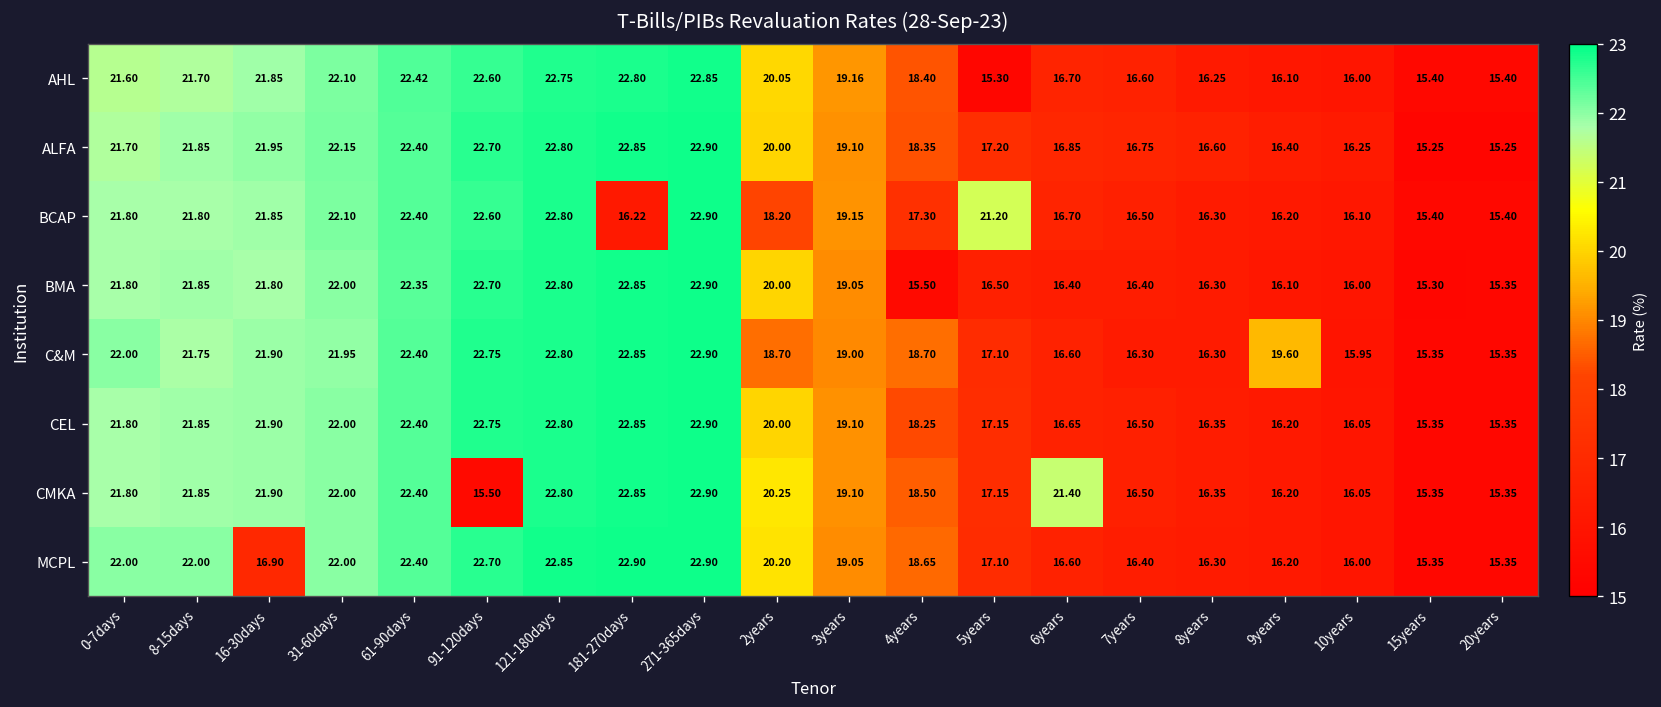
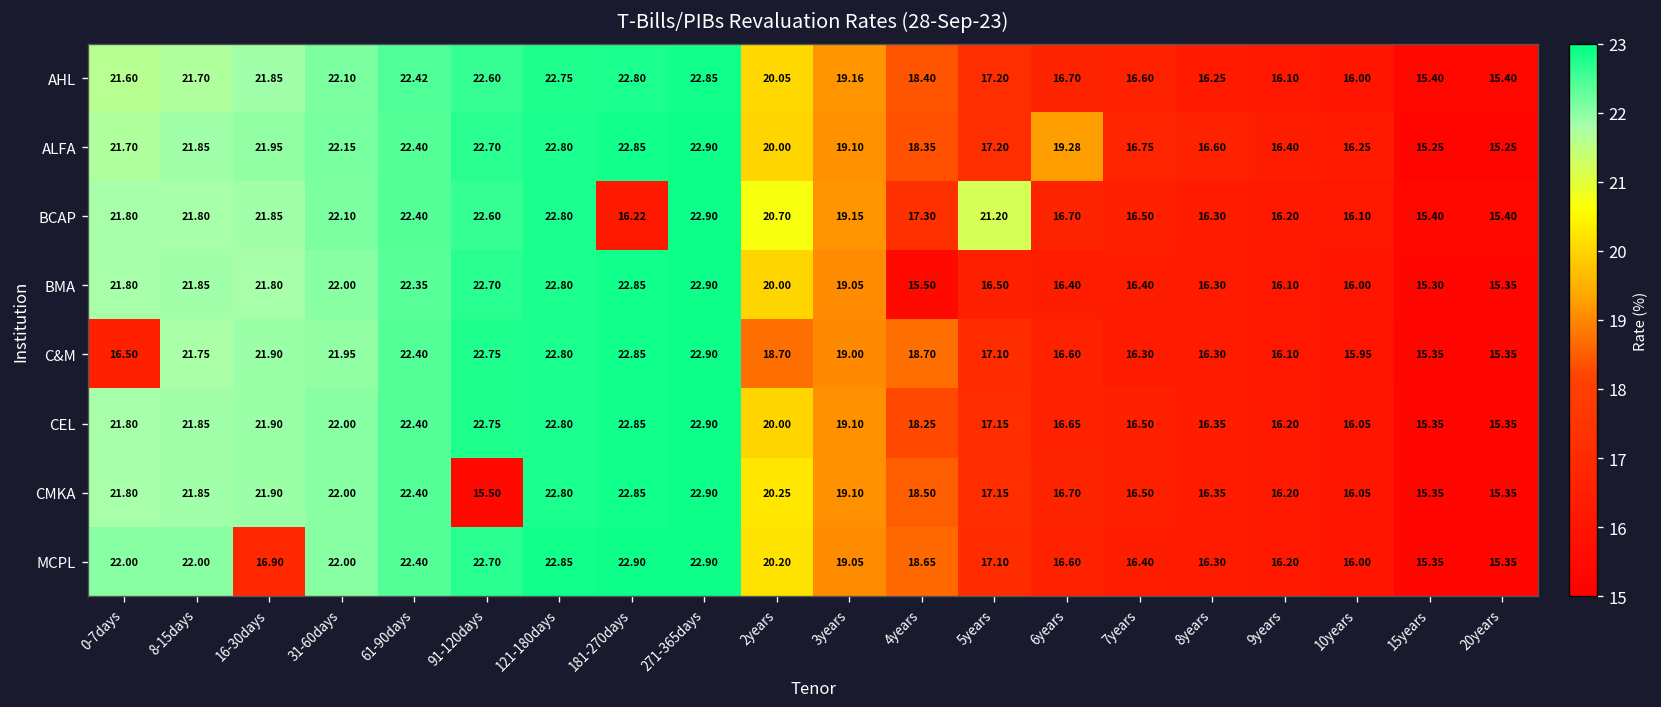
  {
    "AHL": {
      "0-7days": 21.60,
      "8-15days": 21.70,
      "16-30days": 21.85,
      "31-60days": 22.10,
      "61-90days": 22.42,
      "91-120days": 22.60,
      "121-180days": 22.75,
      "181-270days": 22.80,
      "271-365days": 22.85,
      "2years": 20.05,
      "3years": 19.16,
      "4years": 18.40,
-     "5years": 15.30,
+     "5years": 17.20,
      "6years": 16.70,
      "7years": 16.60,
      "8years": 16.25,
      "9years": 16.10,
      "10years": 16.00,
      "15years": 15.40,
      "20years": 15.40
    },
    "ALFA": {
      "0-7days": 21.70,
      "8-15days": 21.85,
      "16-30days": 21.95,
      "31-60days": 22.15,
      "61-90days": 22.40,
      "91-120days": 22.70,
      "121-180days": 22.80,
      "181-270days": 22.85,
      "271-365days": 22.90,
      "2years": 20.00,
      "3years": 19.10,
      "4years": 18.35,
      "5years": 17.20,
-     "6years": 16.85,
+     "6years": 19.28,
      "7years": 16.75,
      "8years": 16.60,
      "9years": 16.40,
      "10years": 16.25,
      "15years": 15.25,
      "20years": 15.25
    },
    "BCAP": {
      "0-7days": 21.80,
      "8-15days": 21.80,
      "16-30days": 21.85,
      "31-60days": 22.10,
      "61-90days": 22.40,
      "91-120days": 22.60,
      "121-180days": 22.80,
      "181-270days": 16.22,
      "271-365days": 22.90,
-     "2years": 18.20,
+     "2years": 20.70,
      "3years": 19.15,
      "4years": 17.30,
      "5years": 21.20,
      "6years": 16.70,
      "7years": 16.50,
      "8years": 16.30,
      "9years": 16.20,
      "10years": 16.10,
      "15years": 15.40,
      "20years": 15.40
    },
    "BMA": {
      "0-7days": 21.80,
      "8-15days": 21.85,
      "16-30days": 21.80,
      "31-60days": 22.00,
      "61-90days": 22.35,
      "91-120days": 22.70,
      "121-180days": 22.80,
      "181-270days": 22.85,
      "271-365days": 22.90,
      "2years": 20.00,
      "3years": 19.05,
      "4years": 15.50,
      "5years": 16.50,
      "6years": 16.40,
      "7years": 16.40,
      "8years": 16.30,
      "9years": 16.10,
      "10years": 16.00,
      "15years": 15.30,
      "20years": 15.35
    },
    "C&M": {
-     "0-7days": 22.00,
+     "0-7days": 16.50,
      "8-15days": 21.75,
      "16-30days": 21.90,
      "31-60days": 21.95,
      "61-90days": 22.40,
      "91-120days": 22.75,
      "121-180days": 22.80,
      "181-270days": 22.85,
      "271-365days": 22.90,
      "2years": 18.70,
      "3years": 19.00,
      "4years": 18.70,
      "5years": 17.10,
      "6years": 16.60,
      "7years": 16.30,
      "8years": 16.30,
-     "9years": 19.60,
+     "9years": 16.10,
      "10years": 15.95,
      "15years": 15.35,
      "20years": 15.35
    },
    "CEL": {
      "0-7days": 21.80,
      "8-15days": 21.85,
      "16-30days": 21.90,
      "31-60days": 22.00,
      "61-90days": 22.40,
      "91-120days": 22.75,
      "121-180days": 22.80,
      "181-270days": 22.85,
      "271-365days": 22.90,
      "2years": 20.00,
      "3years": 19.10,
      "4years": 18.25,
      "5years": 17.15,
      "6years": 16.65,
      "7years": 16.50,
      "8years": 16.35,
      "9years": 16.20,
      "10years": 16.05,
      "15years": 15.35,
      "20years": 15.35
    },
    "CMKA": {
      "0-7days": 21.80,
      "8-15days": 21.85,
      "16-30days": 21.90,
      "31-60days": 22.00,
      "61-90days": 22.40,
      "91-120days": 15.50,
      "121-180days": 22.80,
      "181-270days": 22.85,
      "271-365days": 22.90,
      "2years": 20.25,
      "3years": 19.10,
      "4years": 18.50,
      "5years": 17.15,
-     "6years": 21.40,
+     "6years": 16.70,
      "7years": 16.50,
      "8years": 16.35,
      "9years": 16.20,
      "10years": 16.05,
      "15years": 15.35,
      "20years": 15.35
    },
    "MCPL": {
      "0-7days": 22.00,
      "8-15days": 22.00,
      "16-30days": 16.90,
      "31-60days": 22.00,
      "61-90days": 22.40,
      "91-120days": 22.70,
      "121-180days": 22.85,
      "181-270days": 22.90,
      "271-365days": 22.90,
      "2years": 20.20,
      "3years": 19.05,
      "4years": 18.65,
      "5years": 17.10,
      "6years": 16.60,
      "7years": 16.40,
      "8years": 16.30,
      "9years": 16.20,
      "10years": 16.00,
      "15years": 15.35,
      "20years": 15.35
    }
  }
